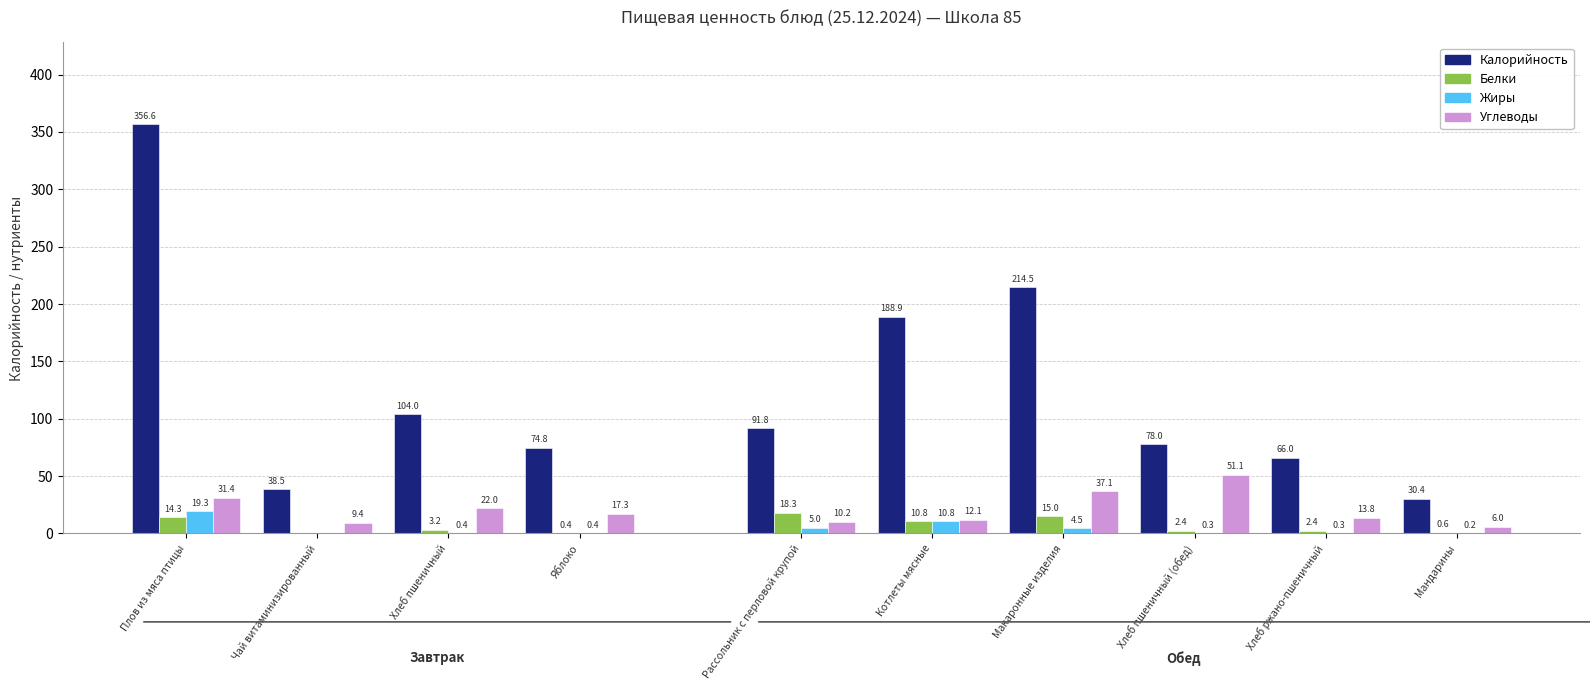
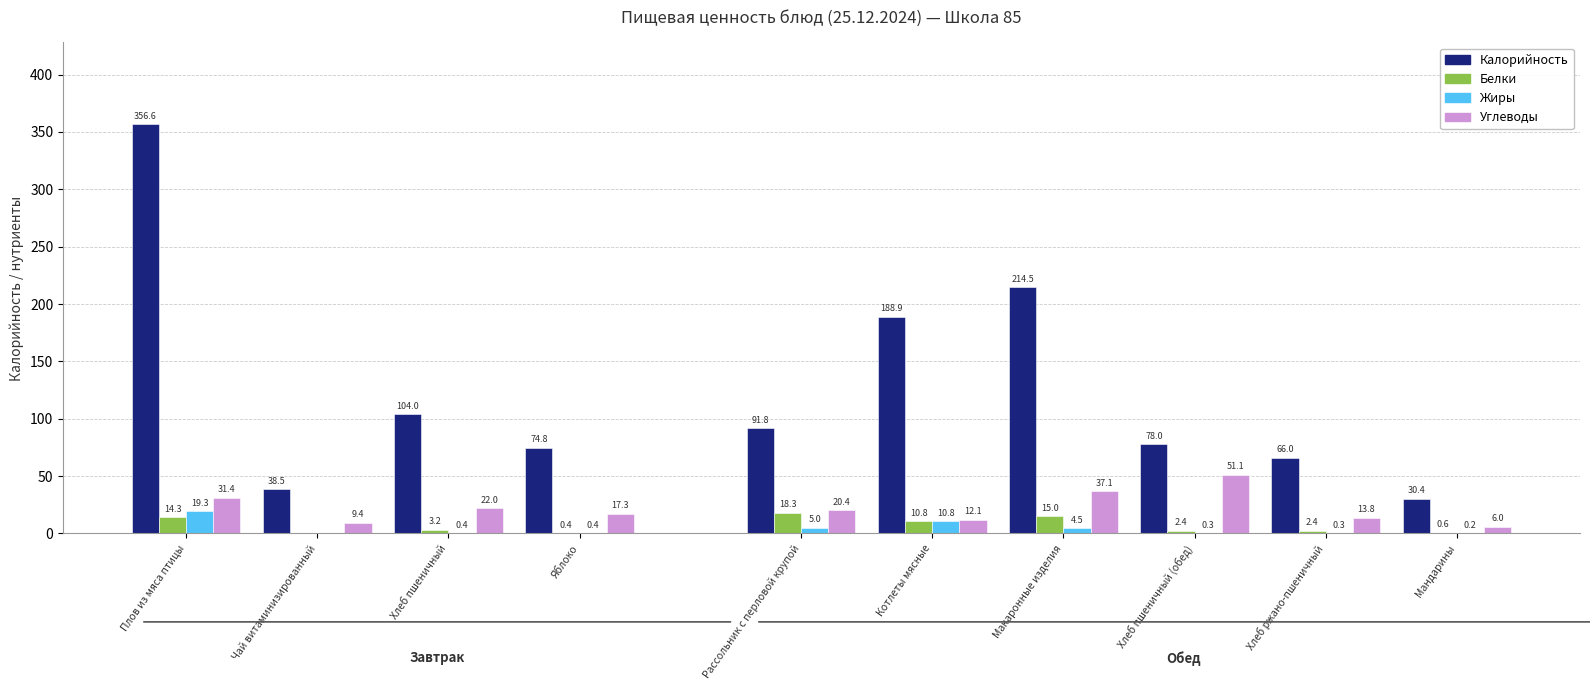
  {
    "Калорийность": {
      "Плов из мяса птицы": 356.6,
      "Чай витаминизированный": 38.5,
      "Хлеб пшеничный": 104.0,
      "Яблоко": 74.8,
      "Рассольник с перловой крупой": 91.8,
      "Котлеты мясные": 188.9,
      "Макаронные изделия": 214.5,
      "Хлеб пшеничный (обед)": 78.0,
      "Хлеб ржано-пшеничный": 66.0,
      "Мандарины": 30.4
    },
    "Белки": {
      "Плов из мяса птицы": 14.3,
      "Хлеб пшеничный": 3.2,
      "Яблоко": 0.4,
      "Рассольник с перловой крупой": 18.3,
      "Котлеты мясные": 10.8,
      "Макаронные изделия": 15.0,
      "Хлеб пшеничный (обед)": 2.4,
      "Хлеб ржано-пшеничный": 2.4,
      "Мандарины": 0.6
    },
    "Жиры": {
      "Плов из мяса птицы": 19.3,
      "Хлеб пшеничный": 0.4,
      "Яблоко": 0.4,
      "Рассольник с перловой крупой": 5.0,
      "Котлеты мясные": 10.8,
      "Макаронные изделия": 4.5,
      "Хлеб пшеничный (обед)": 0.3,
      "Хлеб ржано-пшеничный": 0.3,
      "Мандарины": 0.2
    },
    "Углеводы": {
      "Плов из мяса птицы": 31.4,
      "Чай витаминизированный": 9.4,
      "Хлеб пшеничный": 22.0,
      "Яблоко": 17.3,
-     "Рассольник с перловой крупой": 10.2,
+     "Рассольник с перловой крупой": 20.4,
      "Котлеты мясные": 12.1,
      "Макаронные изделия": 37.1,
      "Хлеб пшеничный (обед)": 51.1,
      "Хлеб ржано-пшеничный": 13.8,
      "Мандарины": 6.0
    }
  }
